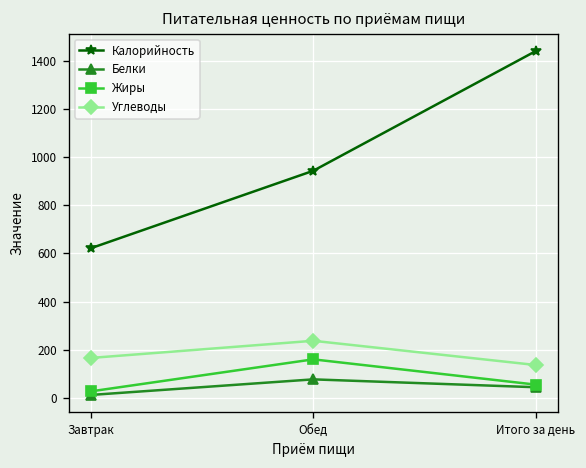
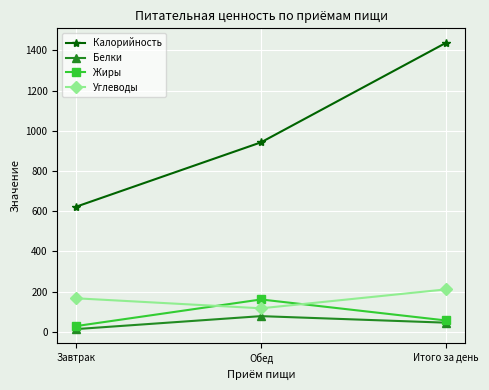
  {
    "Калорийность": {
      "Завтрак": 620,
      "Обед": 940,
      "Итого за день": 1440
    },
    "Белки": {
      "Завтрак": 10,
      "Обед": 80
    },
    "Жиры": {
      "Завтрак": 30,
      "Обед": 160
    },
    "Углеводы": {
      "Завтрак": 170,
-     "Обед": 240,
-     "Итого за день": 140
+     "Обед": 120,
+     "Итого за день": 210
    }
  }
